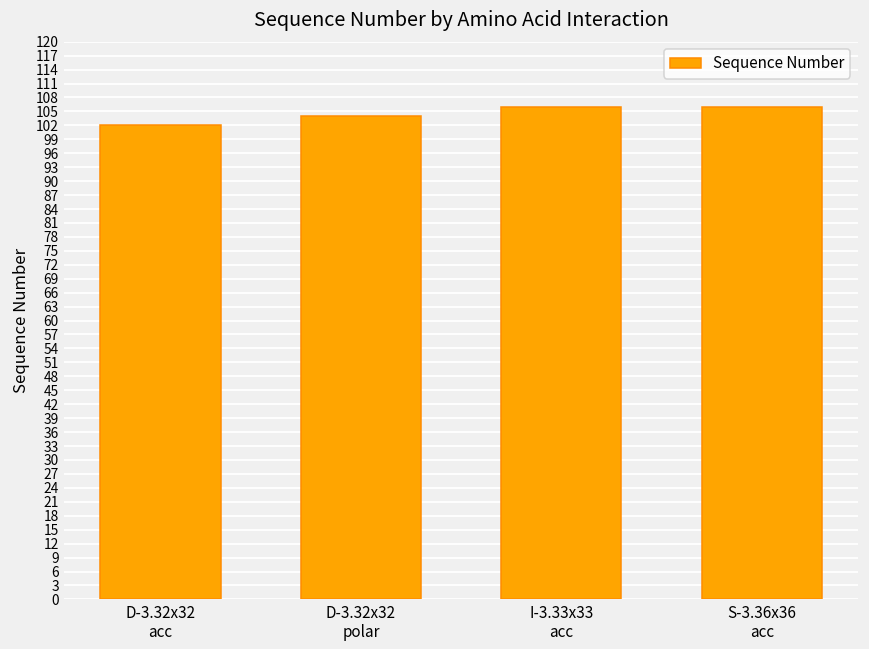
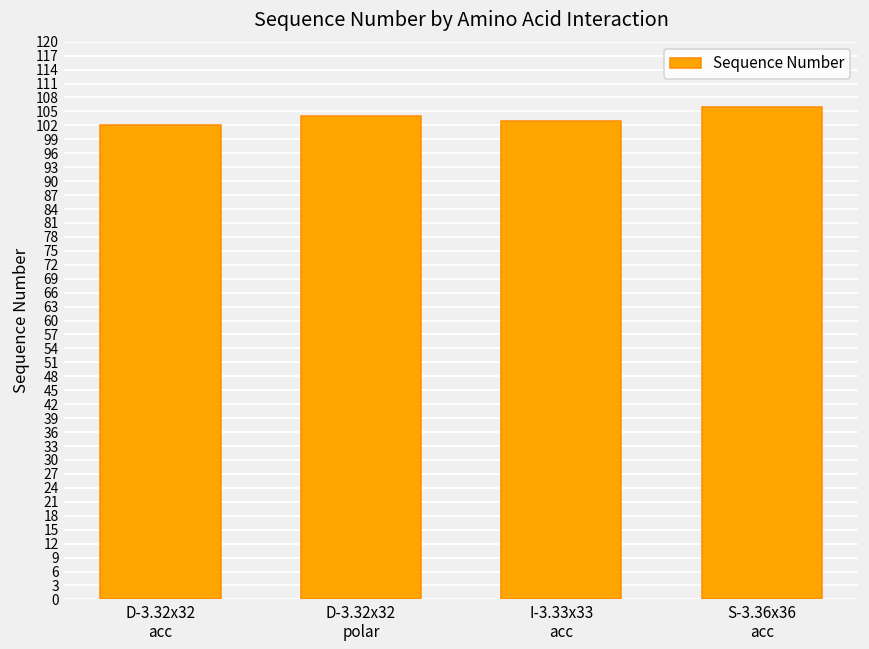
  {
    "D-3.32x32 acc": 102,
    "D-3.32x32 polar": 104,
-   "I-3.33x33 acc": 106,
+   "I-3.33x33 acc": 103,
    "S-3.36x36 acc": 106
  }
